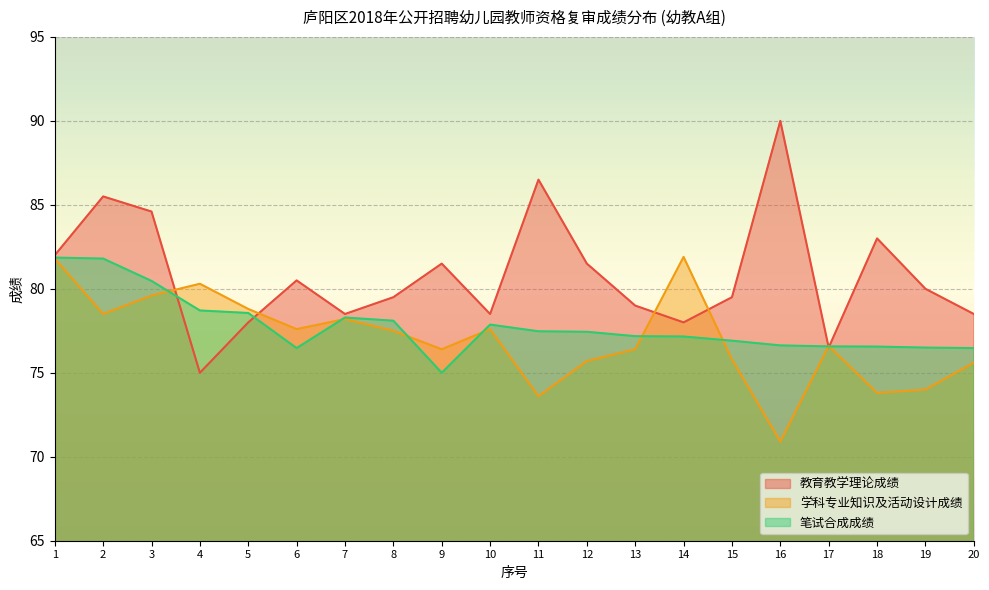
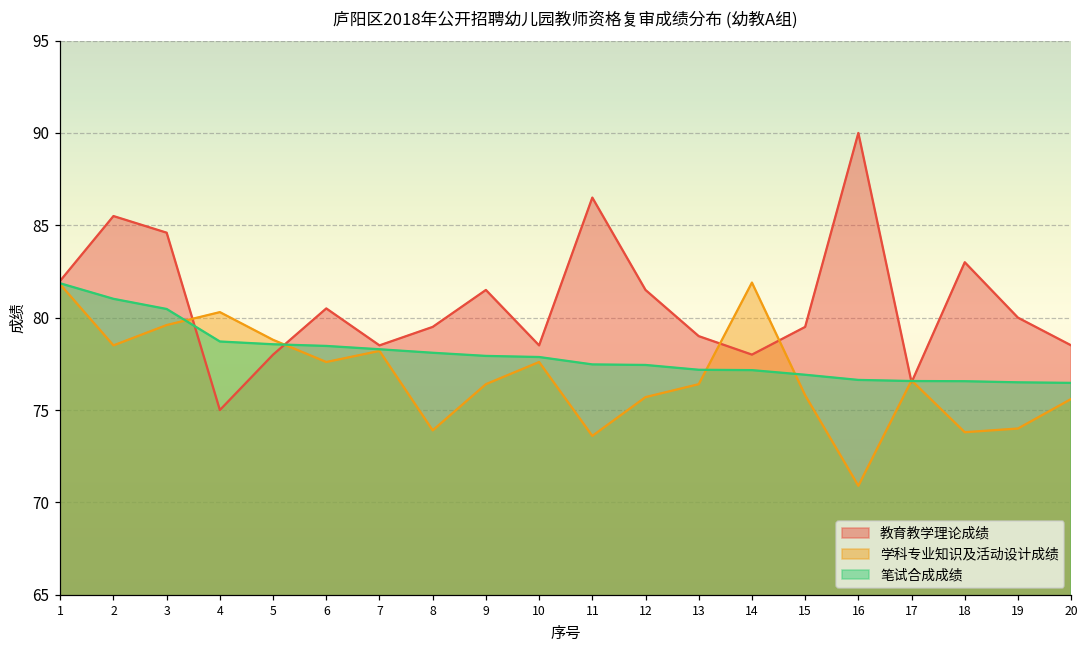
  {
    "教育教学理论成绩": {
      "2": 85.5,
      "3": 84.6,
      "4": 75.0,
      "5": 78.0,
      "6": 80.5,
      "7": 78.5,
      "8": 79.5,
      "9": 81.5,
      "10": 78.5,
      "11": 86.5,
      "12": 81.5,
      "13": 79.0,
      "14": 78.0,
      "15": 79.5,
      "16": 90.0,
      "18": 83.0,
      "19": 80.0,
      "20": 78.5
    },
    "学科专业知识及活动设计成绩": {
      "2": 78.5,
      "3": 79.6,
      "4": 80.3,
      "5": 78.8,
      "6": 77.6,
-     "8": 77.5,
+     "8": 73.9,
      "9": 76.4,
      "10": 77.6,
      "11": 73.6,
      "12": 75.7,
      "13": 76.4,
      "14": 81.9,
      "15": 75.8,
      "16": 70.9,
      "18": 73.8,
      "19": 74.0,
      "20": 75.6
    },
    "笔试合成成绩": {
-     "2": 81.8,
+     "2": 81.0,
      "3": 80.5,
      "4": 78.7,
      "5": 78.6,
-     "6": 76.5,
+     "6": 78.5,
      "8": 78.1,
-     "9": 75.0,
+     "9": 77.9,
      "10": 77.9,
      "11": 77.5,
      "12": 77.4,
      "13": 77.2,
      "14": 77.2,
      "15": 76.9,
      "16": 76.6,
      "18": 76.6,
      "19": 76.5,
      "20": 76.5
    }
  }
